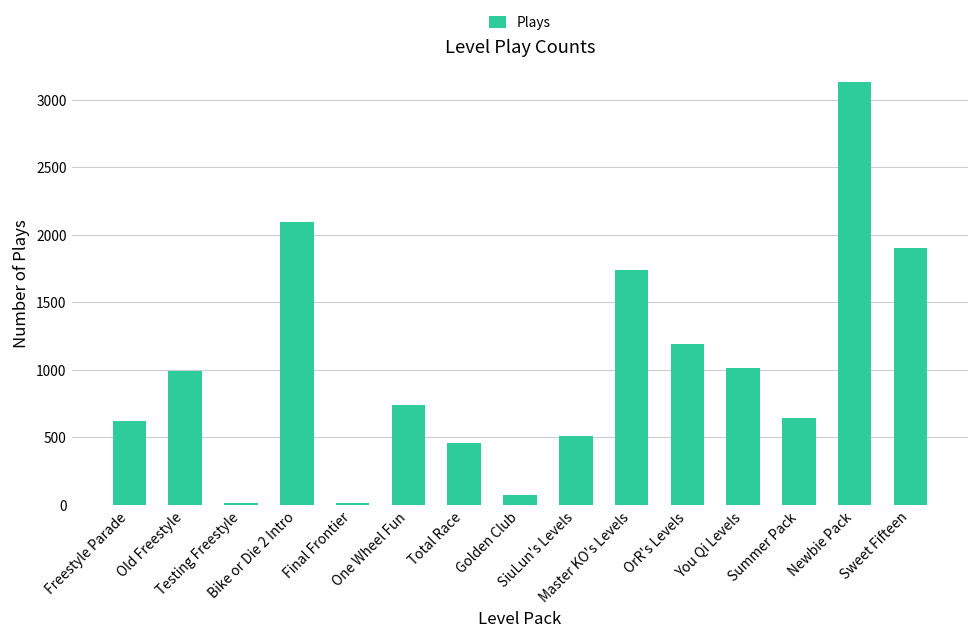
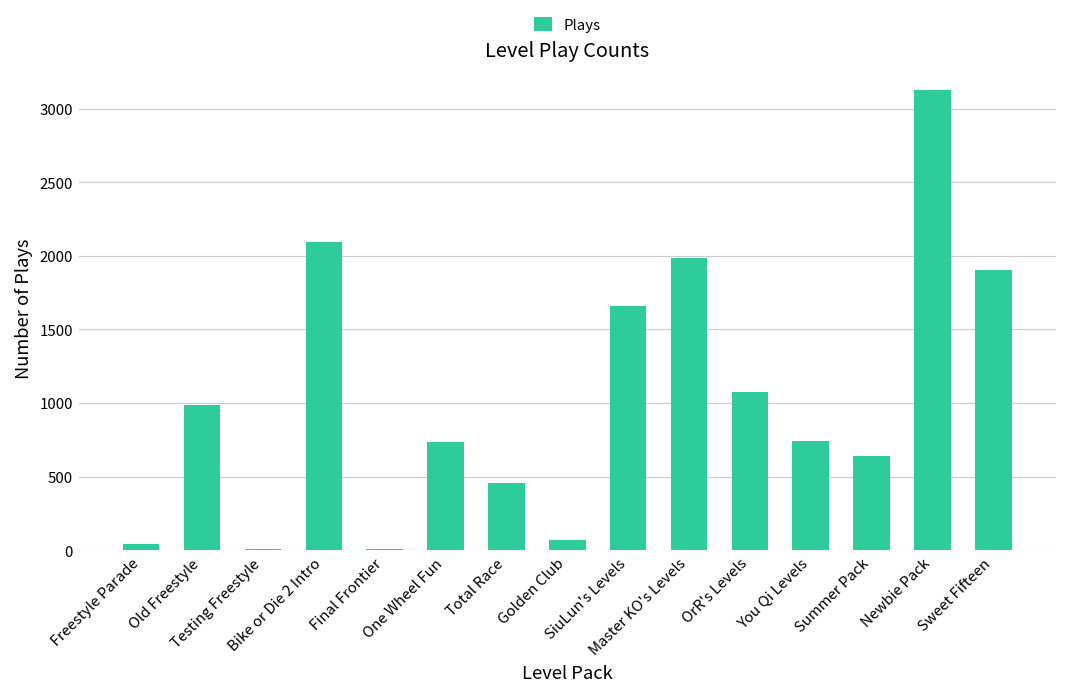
  {
-   "Freestyle Parade": 620,
+   "Freestyle Parade": 50,
    "Old Freestyle": 990,
    "Bike or Die 2 Intro": 2100,
    "One Wheel Fun": 740,
    "Total Race": 450,
    "Golden Club": 70,
-   "SiuLun's Levels": 510,
-   "Master KO's Levels": 1740,
-   "OrR's Levels": 1190,
-   "You Qi Levels": 1010,
+   "SiuLun's Levels": 1660,
+   "Master KO's Levels": 1980,
+   "OrR's Levels": 1070,
+   "You Qi Levels": 740,
    "Summer Pack": 640,
    "Newbie Pack": 3130,
    "Sweet Fifteen": 1900
  }
